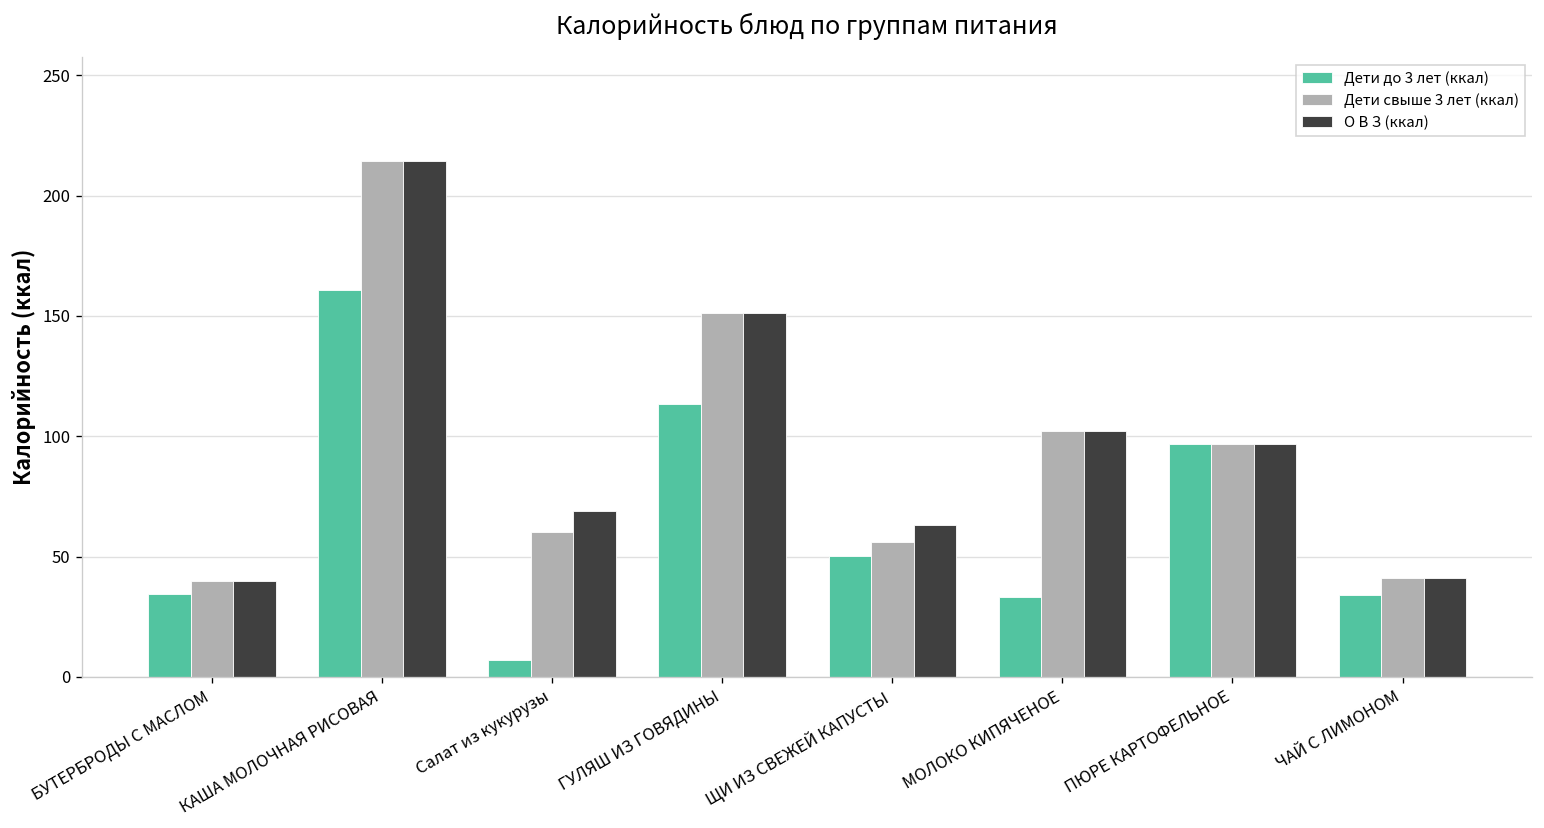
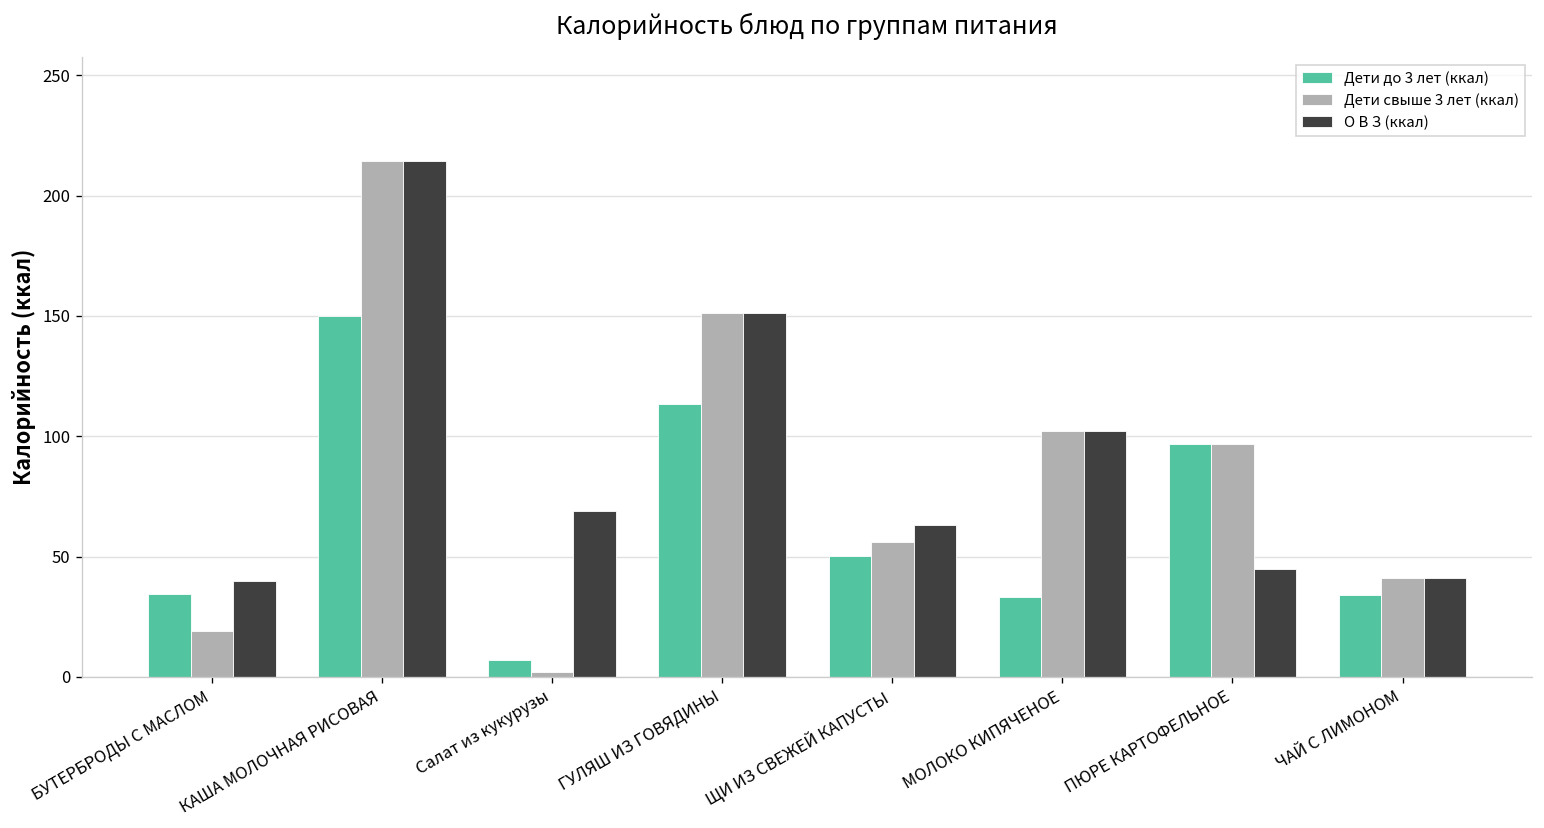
  {
    "Дети до 3 лет (ккал)": {
      "БУТЕРБРОДЫ С МАСЛОМ": 34,
-     "КАША МОЛОЧНАЯ РИСОВАЯ": 161,
+     "КАША МОЛОЧНАЯ РИСОВАЯ": 150,
      "Салат из кукурузы": 7,
      "ГУЛЯШ ИЗ ГОВЯДИНЫ": 113,
      "ЩИ ИЗ СВЕЖЕЙ КАПУСТЫ": 50,
      "МОЛОКО КИПЯЧЕНОЕ": 33,
      "ПЮРЕ КАРТОФЕЛЬНОЕ": 97,
      "ЧАЙ С ЛИМОНОМ": 34
    },
    "Дети свыше 3 лет (ккал)": {
-     "БУТЕРБРОДЫ С МАСЛОМ": 40,
+     "БУТЕРБРОДЫ С МАСЛОМ": 19,
      "КАША МОЛОЧНАЯ РИСОВАЯ": 215,
-     "Салат из кукурузы": 60,
+     "Салат из кукурузы": 2,
      "ГУЛЯШ ИЗ ГОВЯДИНЫ": 151,
      "ЩИ ИЗ СВЕЖЕЙ КАПУСТЫ": 56,
      "МОЛОКО КИПЯЧЕНОЕ": 102,
      "ПЮРЕ КАРТОФЕЛЬНОЕ": 97,
      "ЧАЙ С ЛИМОНОМ": 41
    },
    "О В З (ккал)": {
      "БУТЕРБРОДЫ С МАСЛОМ": 40,
      "КАША МОЛОЧНАЯ РИСОВАЯ": 215,
      "Салат из кукурузы": 69,
      "ГУЛЯШ ИЗ ГОВЯДИНЫ": 151,
      "ЩИ ИЗ СВЕЖЕЙ КАПУСТЫ": 63,
      "МОЛОКО КИПЯЧЕНОЕ": 102,
-     "ПЮРЕ КАРТОФЕЛЬНОЕ": 97,
+     "ПЮРЕ КАРТОФЕЛЬНОЕ": 45,
      "ЧАЙ С ЛИМОНОМ": 41
    }
  }
